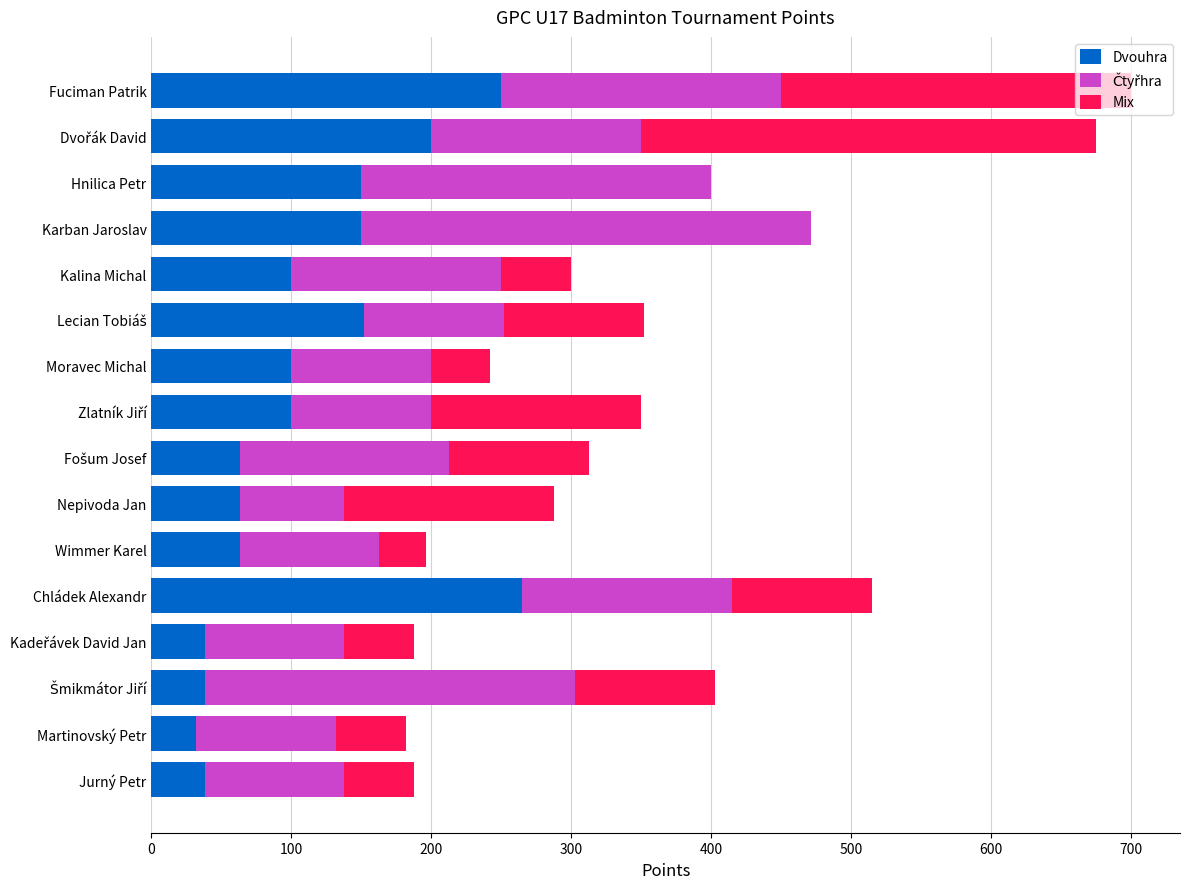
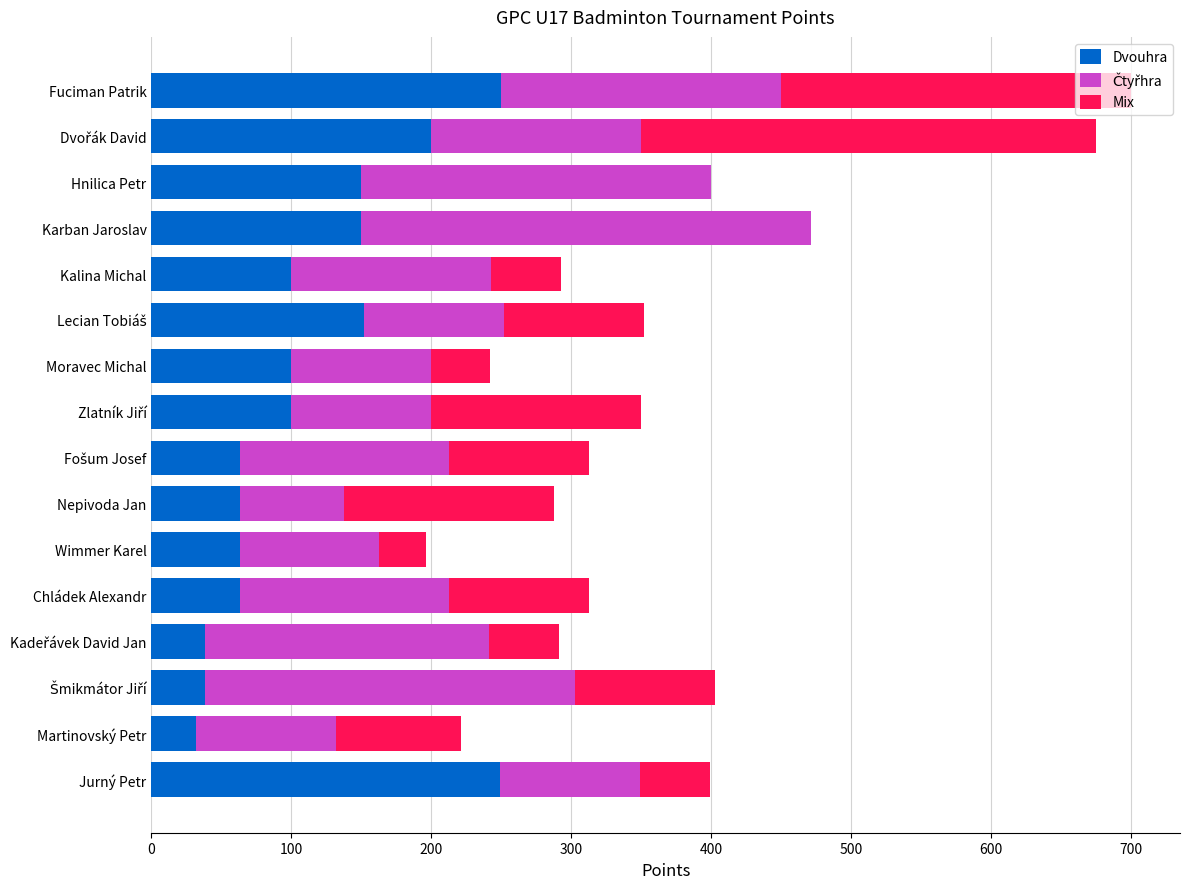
  {
    "Dvouhra": {
      "Fuciman Patrik": 250,
      "Dvořák David": 200,
      "Hnilica Petr": 150,
      "Karban Jaroslav": 150,
      "Kalina Michal": 100,
      "Lecian Tobiáš": 152,
      "Moravec Michal": 100,
      "Zlatník Jiří": 100,
      "Fošum Josef": 63,
      "Nepivoda Jan": 63,
      "Wimmer Karel": 63,
-     "Chládek Alexandr": 265,
+     "Chládek Alexandr": 63,
      "Kadeřávek David Jan": 38,
      "Šmikmátor Jiří": 38,
      "Martinovský Petr": 32,
-     "Jurný Petr": 38
+     "Jurný Petr": 249
    },
    "Čtyřhra": {
      "Fuciman Patrik": 200,
      "Dvořák David": 150,
      "Hnilica Petr": 250,
      "Karban Jaroslav": 321,
-     "Kalina Michal": 150,
+     "Kalina Michal": 143,
      "Lecian Tobiáš": 100,
      "Moravec Michal": 100,
      "Zlatník Jiří": 100,
      "Fošum Josef": 150,
      "Nepivoda Jan": 75,
      "Wimmer Karel": 100,
      "Chládek Alexandr": 150,
-     "Kadeřávek David Jan": 100,
+     "Kadeřávek David Jan": 203,
      "Šmikmátor Jiří": 265,
      "Martinovský Petr": 100,
      "Jurný Petr": 100
    },
    "Mix": {
      "Dvořák David": 325,
      "Hnilica Petr": 0,
      "Karban Jaroslav": 0,
      "Kalina Michal": 50,
      "Lecian Tobiáš": 100,
      "Moravec Michal": 42,
      "Zlatník Jiří": 150,
      "Fošum Josef": 100,
      "Nepivoda Jan": 150,
      "Wimmer Karel": 33,
      "Chládek Alexandr": 100,
      "Kadeřávek David Jan": 50,
      "Šmikmátor Jiří": 100,
-     "Martinovský Petr": 50,
+     "Martinovský Petr": 89,
      "Jurný Petr": 50
    }
  }
